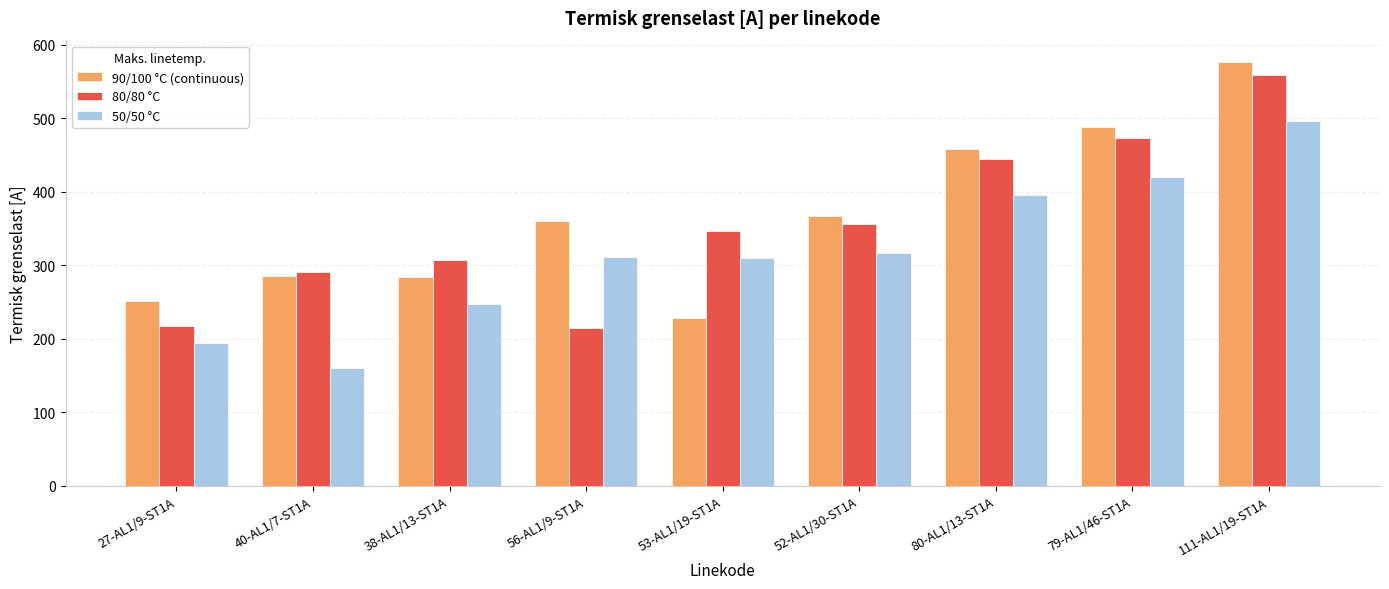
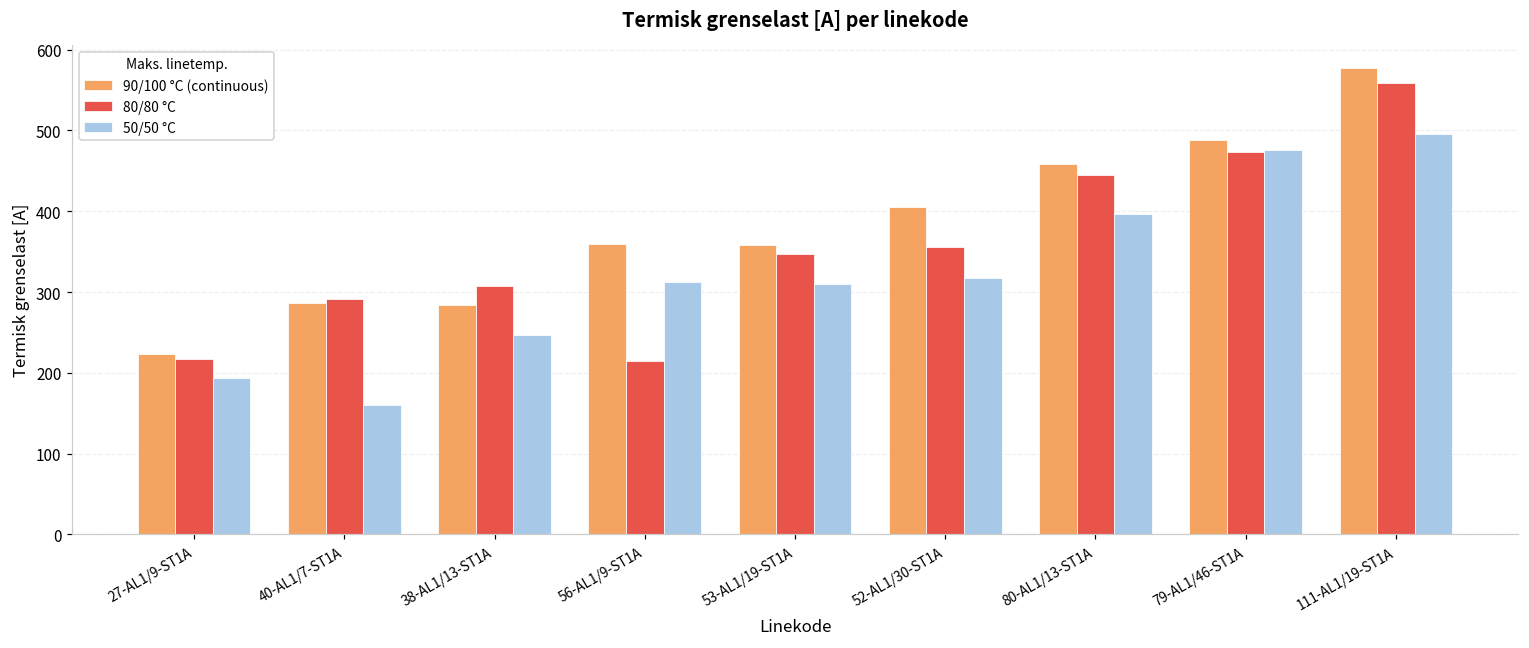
  {
    "90/100 °C (continuous)": {
-     "27-AL1/9-ST1A": 250,
+     "27-AL1/9-ST1A": 220,
      "40-AL1/7-ST1A": 290,
      "38-AL1/13-ST1A": 280,
      "56-AL1/9-ST1A": 360,
-     "53-AL1/19-ST1A": 230,
-     "52-AL1/30-ST1A": 370,
+     "53-AL1/19-ST1A": 360,
+     "52-AL1/30-ST1A": 410,
      "80-AL1/13-ST1A": 460,
      "79-AL1/46-ST1A": 490,
      "111-AL1/19-ST1A": 580
    },
    "80/80 °C": {
      "27-AL1/9-ST1A": 220,
      "40-AL1/7-ST1A": 290,
      "38-AL1/13-ST1A": 310,
      "56-AL1/9-ST1A": 220,
      "53-AL1/19-ST1A": 350,
      "52-AL1/30-ST1A": 360,
      "80-AL1/13-ST1A": 450,
      "79-AL1/46-ST1A": 470,
      "111-AL1/19-ST1A": 560
    },
    "50/50 °C": {
      "27-AL1/9-ST1A": 190,
      "40-AL1/7-ST1A": 160,
      "38-AL1/13-ST1A": 250,
      "56-AL1/9-ST1A": 310,
      "53-AL1/19-ST1A": 310,
      "52-AL1/30-ST1A": 320,
      "80-AL1/13-ST1A": 400,
-     "79-AL1/46-ST1A": 420,
+     "79-AL1/46-ST1A": 480,
      "111-AL1/19-ST1A": 500
    }
  }
